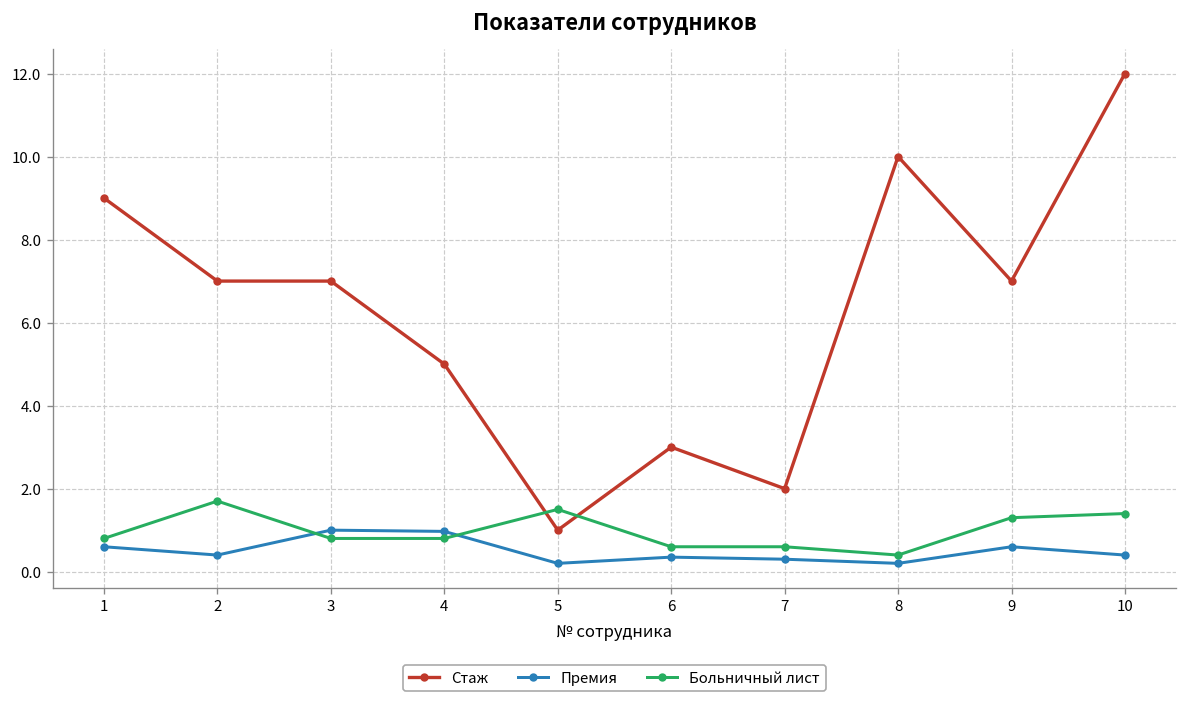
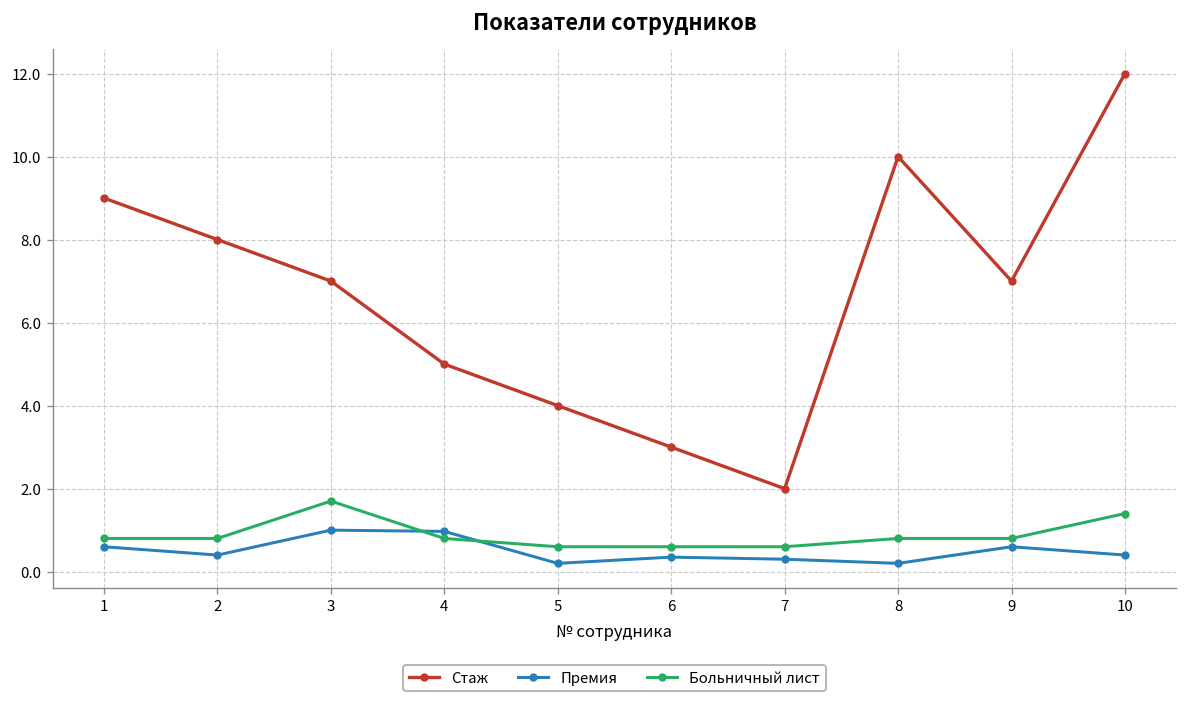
  {
    "Стаж": {
      "1": 9,
-     "2": 7,
+     "2": 8,
      "3": 7,
      "4": 5,
-     "5": 1,
+     "5": 4,
      "6": 3,
      "7": 2,
      "8": 10,
      "9": 7,
      "10": 12
    },
    "Премия": {
      "1": 0.6,
      "2": 0.4,
      "3": 1.0,
      "4": 1.0,
      "5": 0.2,
      "6": 0.4,
      "7": 0.3,
      "8": 0.2,
      "9": 0.6,
      "10": 0.4
    },
    "Больничный лист": {
      "1": 0.8,
-     "2": 1.7,
-     "3": 0.8,
+     "2": 0.8,
+     "3": 1.7,
      "4": 0.8,
-     "5": 1.5,
+     "5": 0.6,
      "6": 0.6,
      "7": 0.6,
-     "8": 0.4,
-     "9": 1.3,
+     "8": 0.8,
+     "9": 0.8,
      "10": 1.4
    }
  }
